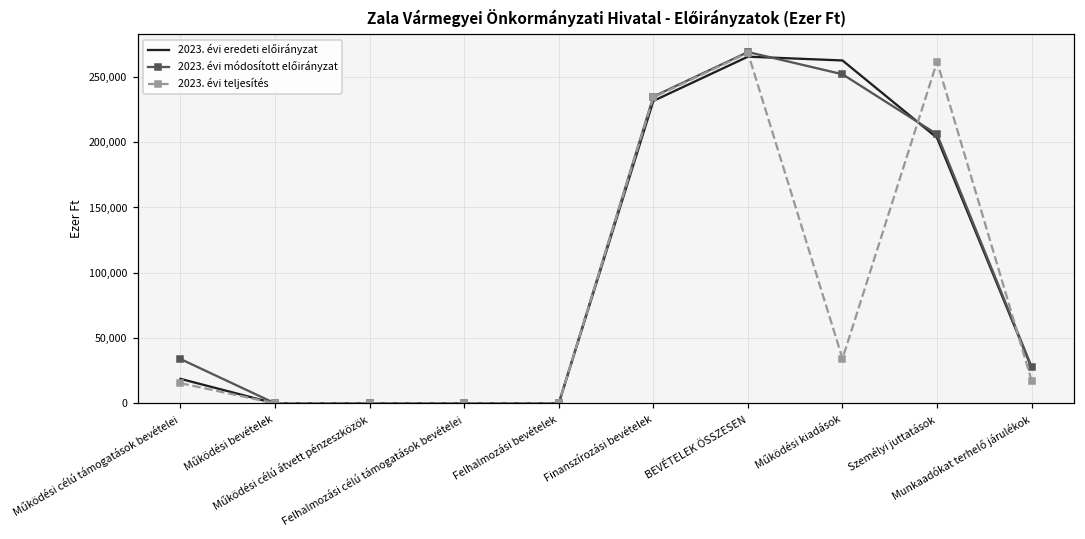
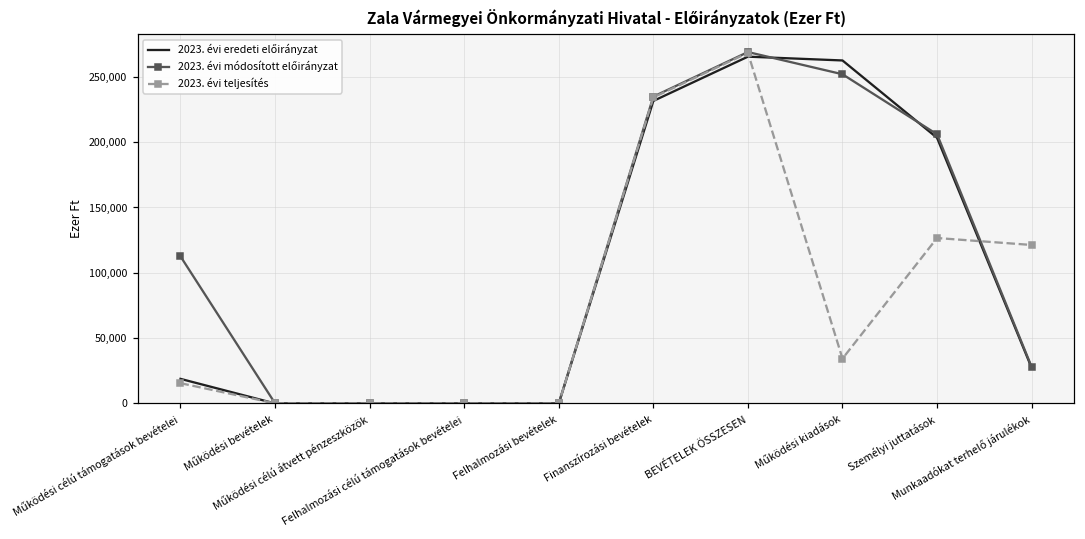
  {
    "2023. évi eredeti előirányzat": {
      "Működési célú támogatások bevételei": "19,000",
      "Finanszírozási bevételek": "232,000",
      "BEVÉTELEK ÖSSZESEN": "265,000",
      "Működési kiadások": "263,000",
      "Személyi juttatások": "203,000"
    },
    "2023. évi módosított előirányzat": {
-     "Működési célú támogatások bevételei": "34,000",
+     "Működési célú támogatások bevételei": "113,000",
      "Működési kiadások": "252,000",
      "Személyi juttatások": "206,000"
    },
    "2023. évi teljesítés": {
      "Működési célú támogatások bevételei": "16,000",
      "Működési kiadások": "34,000",
-     "Személyi juttatások": "262,000",
-     "Munkaadókat terhelő járulékok": "17,000"
+     "Személyi juttatások": "127,000",
+     "Munkaadókat terhelő járulékok": "121,000"
    }
  }
